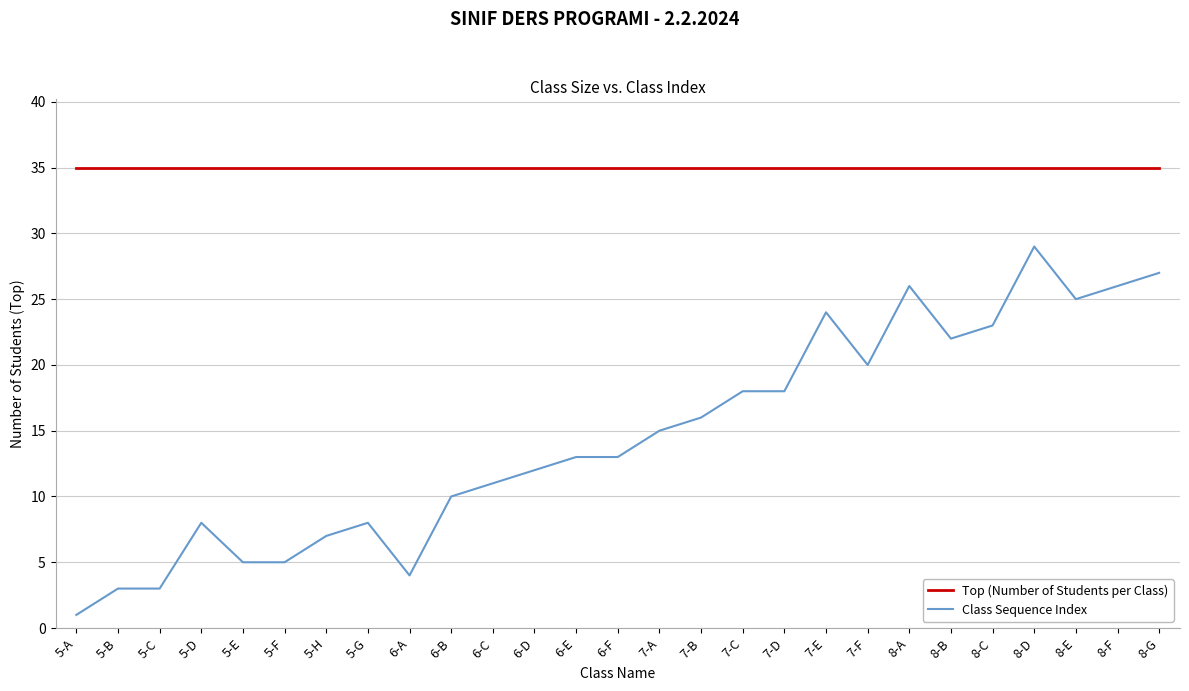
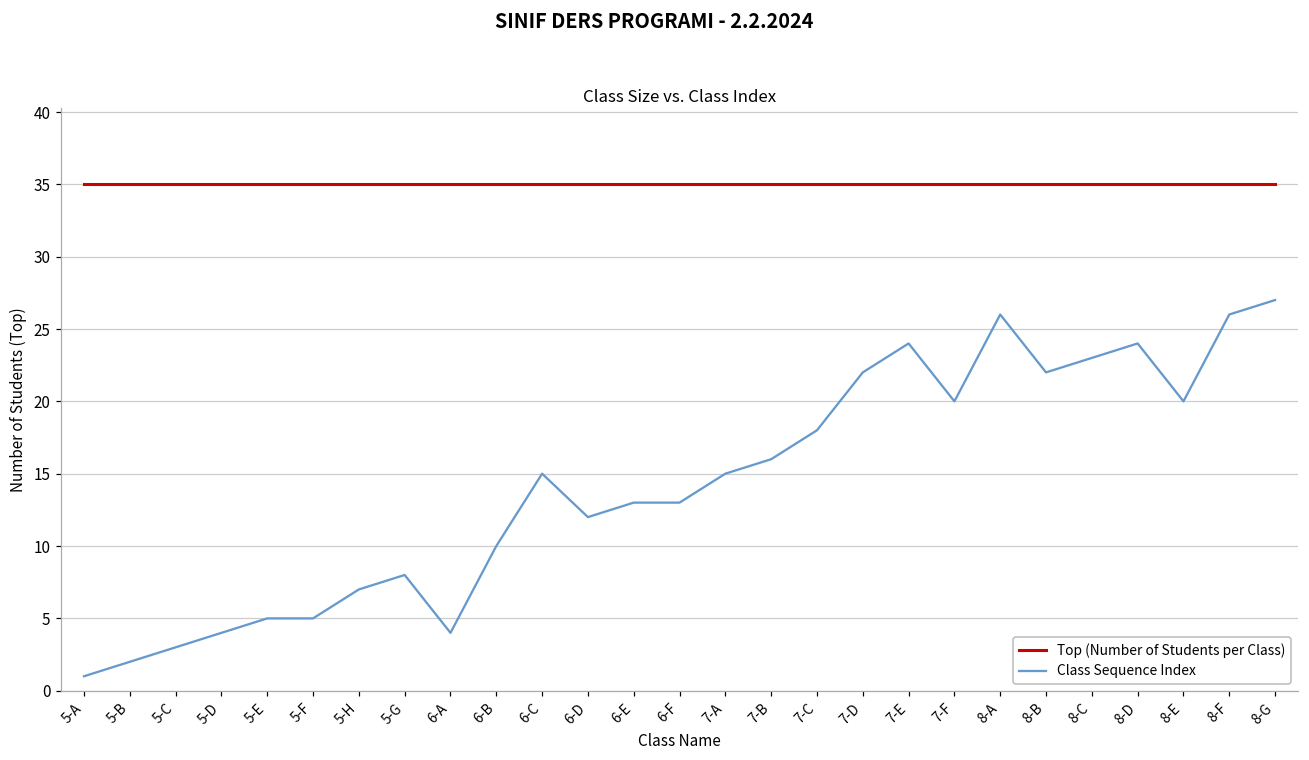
  {
    "Top (Number of Students per Class)": {
      "5-A": 35,
      "5-B": 35,
      "5-C": 35,
      "5-D": 35,
      "5-E": 35,
      "5-F": 35,
      "5-H": 35,
      "5-G": 35,
      "6-A": 35,
      "6-B": 35,
      "6-C": 35,
      "6-D": 35,
      "6-E": 35,
      "6-F": 35,
      "7-A": 35,
      "7-B": 35,
      "7-C": 35,
      "7-D": 35,
      "7-E": 35,
      "7-F": 35,
      "8-A": 35,
      "8-B": 35,
      "8-C": 35,
      "8-D": 35,
      "8-E": 35,
      "8-F": 35,
      "8-G": 35
    },
    "Class Sequence Index": {
      "5-A": 1,
-     "5-B": 3,
+     "5-B": 2,
      "5-C": 3,
-     "5-D": 8,
+     "5-D": 4,
      "5-E": 5,
      "5-F": 5,
      "5-H": 7,
      "5-G": 8,
      "6-A": 4,
      "6-B": 10,
-     "6-C": 11,
+     "6-C": 15,
      "6-D": 12,
      "6-E": 13,
      "6-F": 13,
      "7-A": 15,
      "7-B": 16,
      "7-C": 18,
-     "7-D": 18,
+     "7-D": 22,
      "7-E": 24,
      "7-F": 20,
      "8-A": 26,
      "8-B": 22,
      "8-C": 23,
-     "8-D": 29,
-     "8-E": 25,
+     "8-D": 24,
+     "8-E": 20,
      "8-F": 26,
      "8-G": 27
    }
  }
